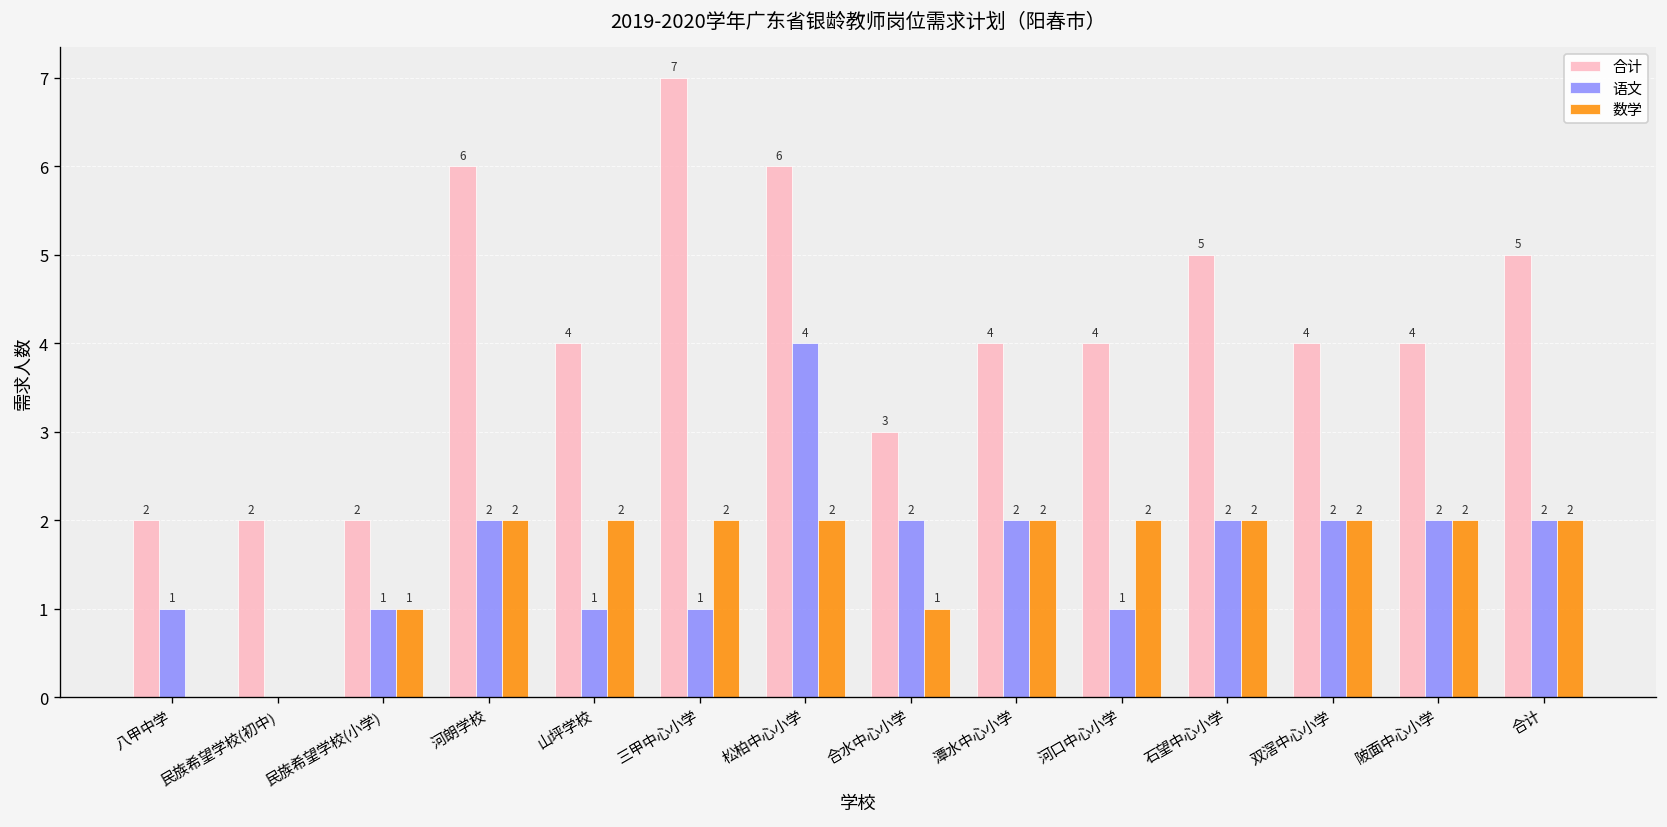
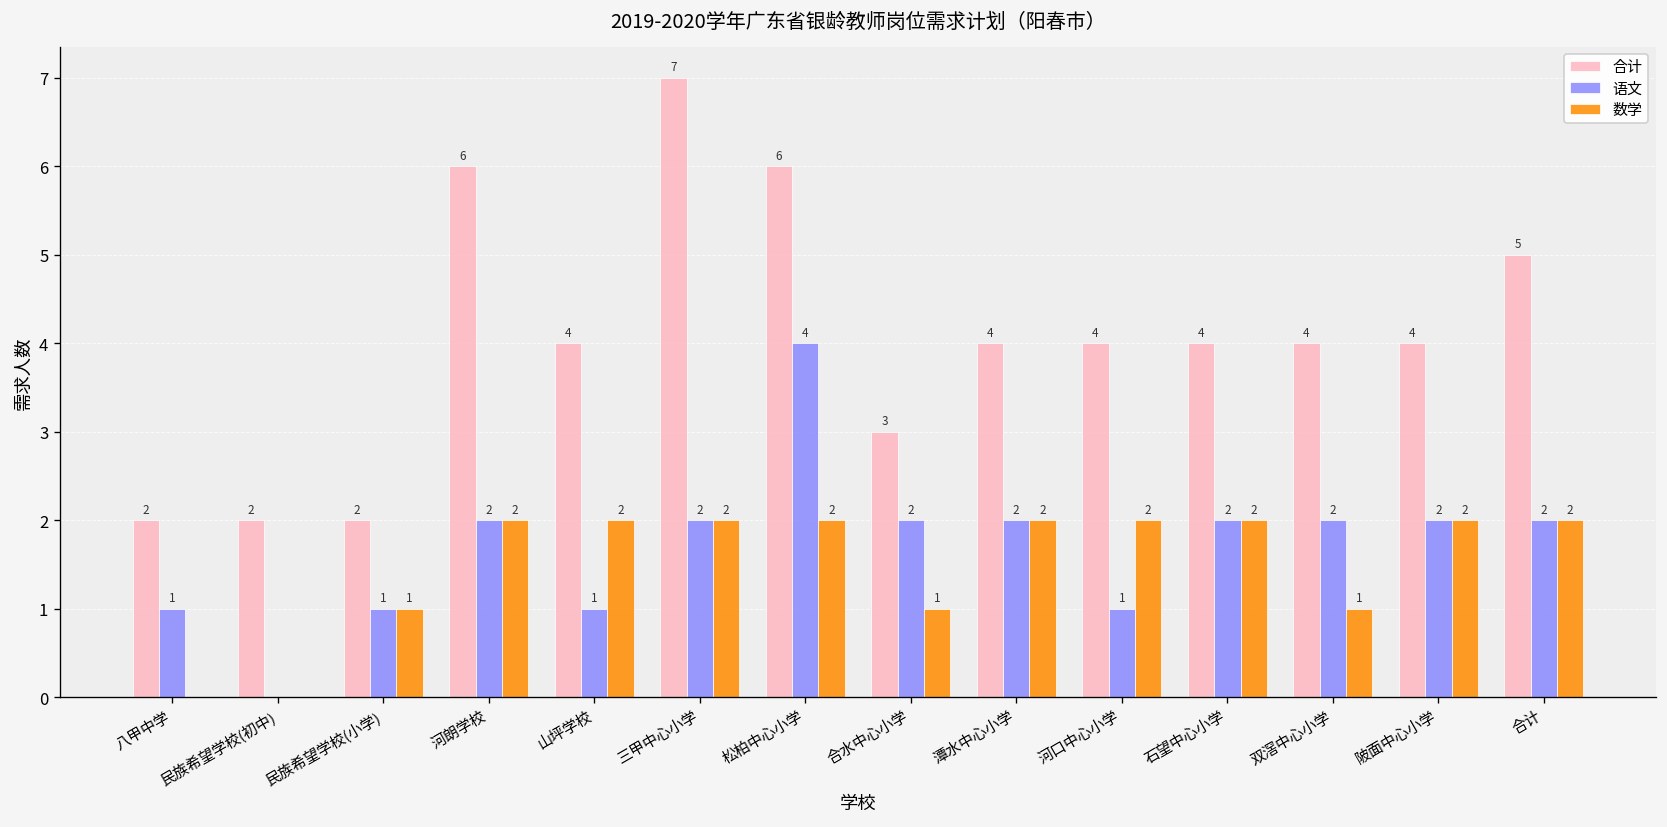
  {
    "合计": {
      "八甲中学": 2,
      "民族希望学校(初中)": 2,
      "民族希望学校(小学)": 2,
      "河朗学校": 6,
      "山坪学校": 4,
      "三甲中心小学": 7,
      "松柏中心小学": 6,
      "合水中心小学": 3,
      "潭水中心小学": 4,
      "河口中心小学": 4,
-     "石望中心小学": 5,
+     "石望中心小学": 4,
      "双滘中心小学": 4,
      "陂面中心小学": 4,
      "合计": 5
    },
    "语文": {
      "八甲中学": 1,
      "民族希望学校(小学)": 1,
      "河朗学校": 2,
      "山坪学校": 1,
-     "三甲中心小学": 1,
+     "三甲中心小学": 2,
      "松柏中心小学": 4,
      "合水中心小学": 2,
      "潭水中心小学": 2,
      "河口中心小学": 1,
      "石望中心小学": 2,
      "双滘中心小学": 2,
      "陂面中心小学": 2,
      "合计": 2
    },
    "数学": {
      "民族希望学校(小学)": 1,
      "河朗学校": 2,
      "山坪学校": 2,
      "三甲中心小学": 2,
      "松柏中心小学": 2,
      "合水中心小学": 1,
      "潭水中心小学": 2,
      "河口中心小学": 2,
      "石望中心小学": 2,
-     "双滘中心小学": 2,
+     "双滘中心小学": 1,
      "陂面中心小学": 2,
      "合计": 2
    }
  }
